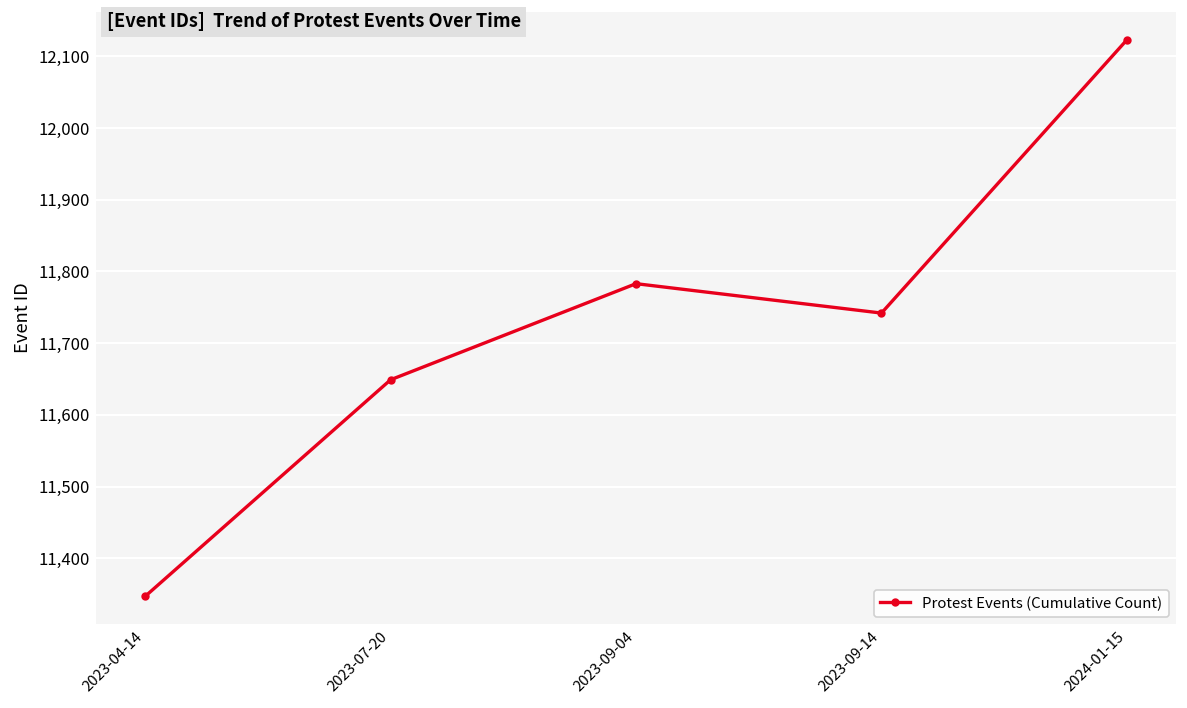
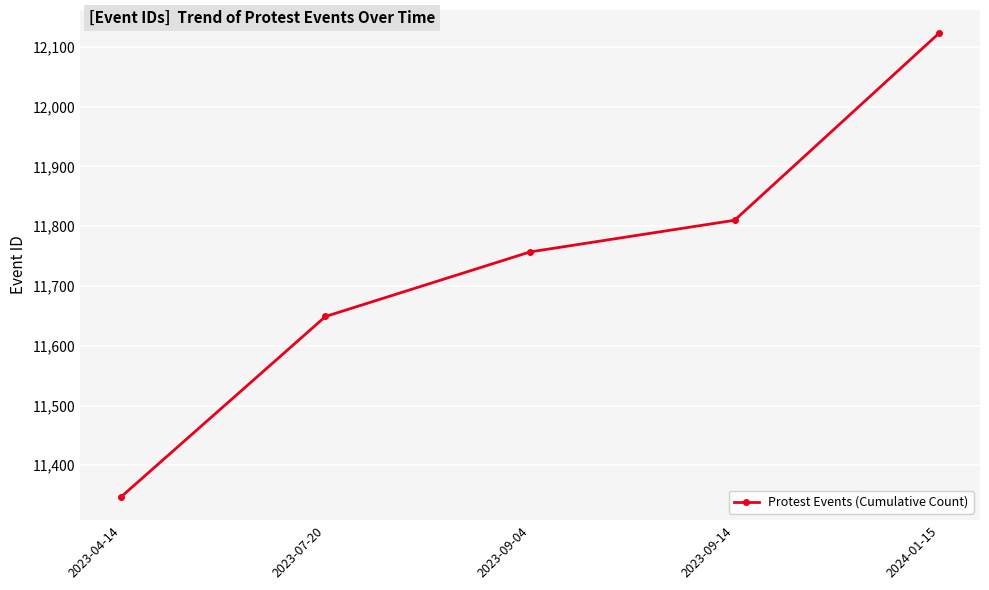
  {
    "2023-04-14": "11,350",
    "2023-07-20": "11,650",
-   "2023-09-04": "11,780",
-   "2023-09-14": "11,740",
+   "2023-09-04": "11,760",
+   "2023-09-14": "11,810",
    "2024-01-15": "12,120"
  }
